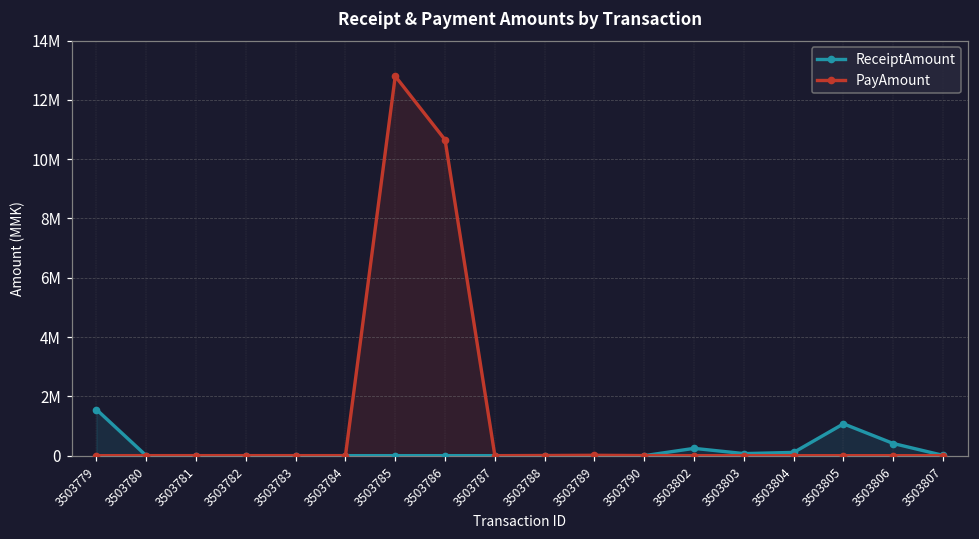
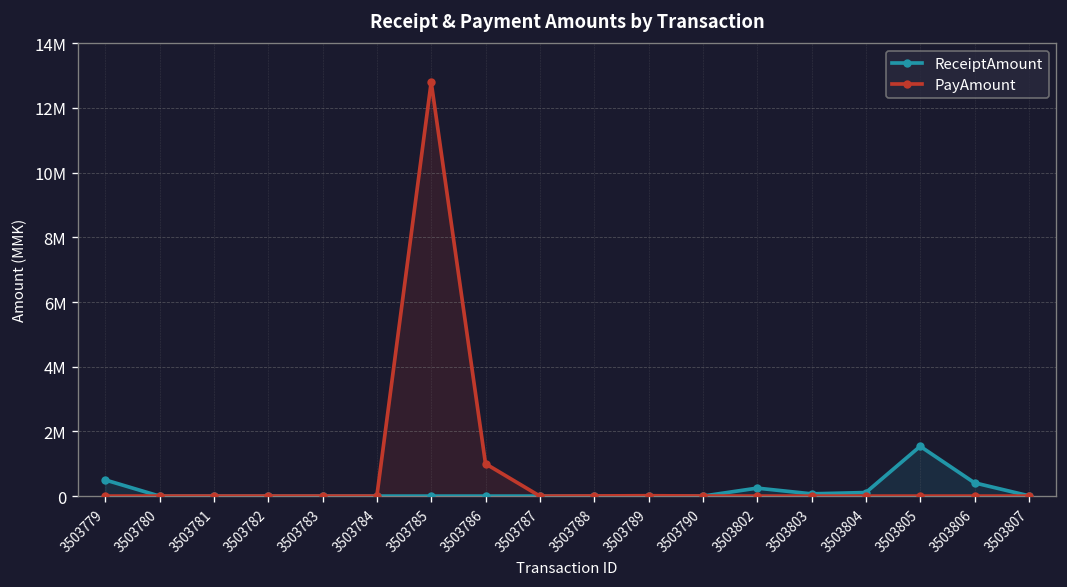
  {
    "ReceiptAmount": {
-     "3503779": 1600000,
+     "3503779": 500000,
      "3503785": 0,
      "3503786": 0,
      "3503802": 200000,
      "3503804": 100000,
-     "3503805": 1100000,
+     "3503805": 1500000,
      "3503806": 400000
    },
    "PayAmount": {
      "3503779": 0,
      "3503785": 12800000,
-     "3503786": 10700000,
+     "3503786": 1000000,
      "3503802": 0,
      "3503804": 0,
      "3503805": 0,
      "3503806": 0
    }
  }
